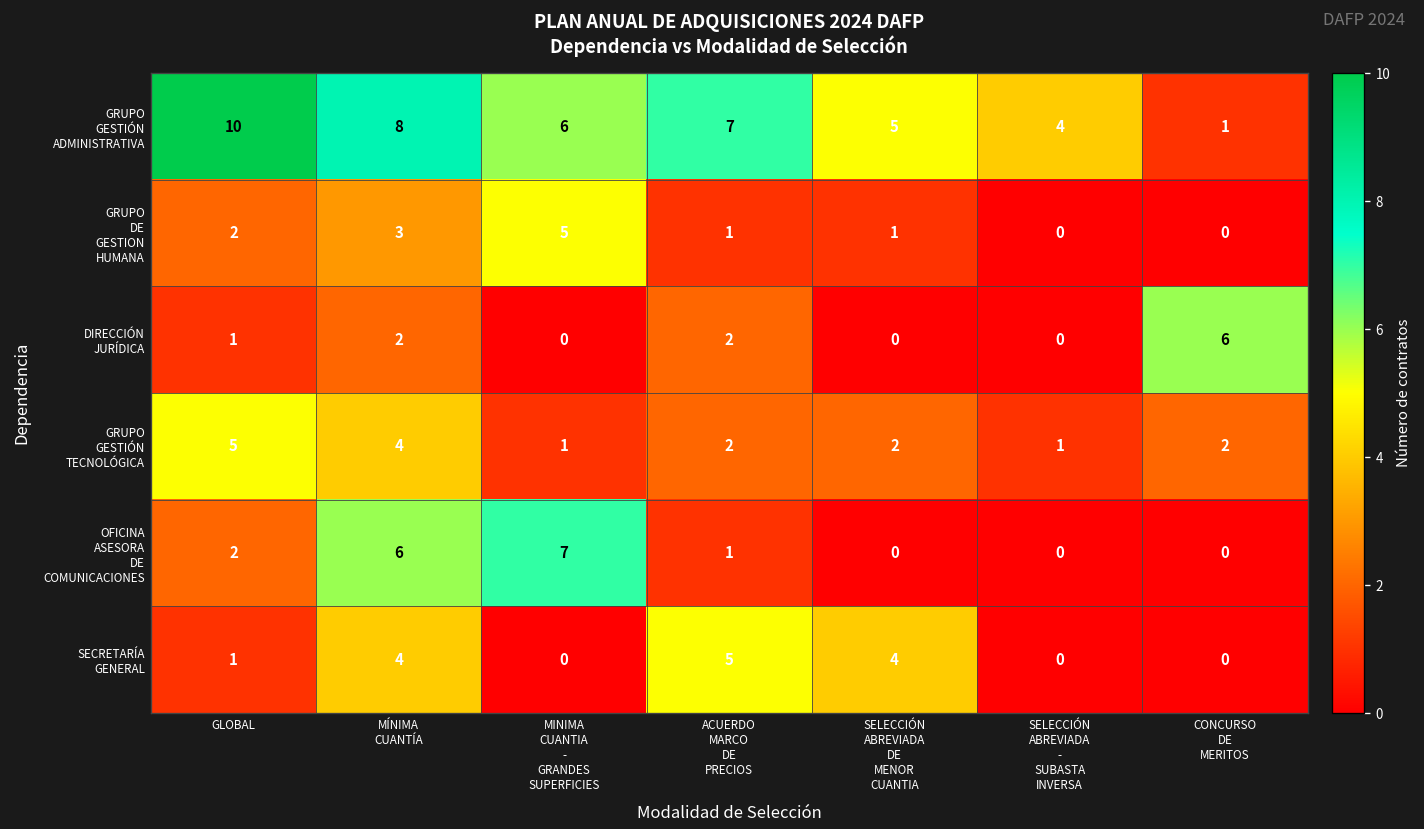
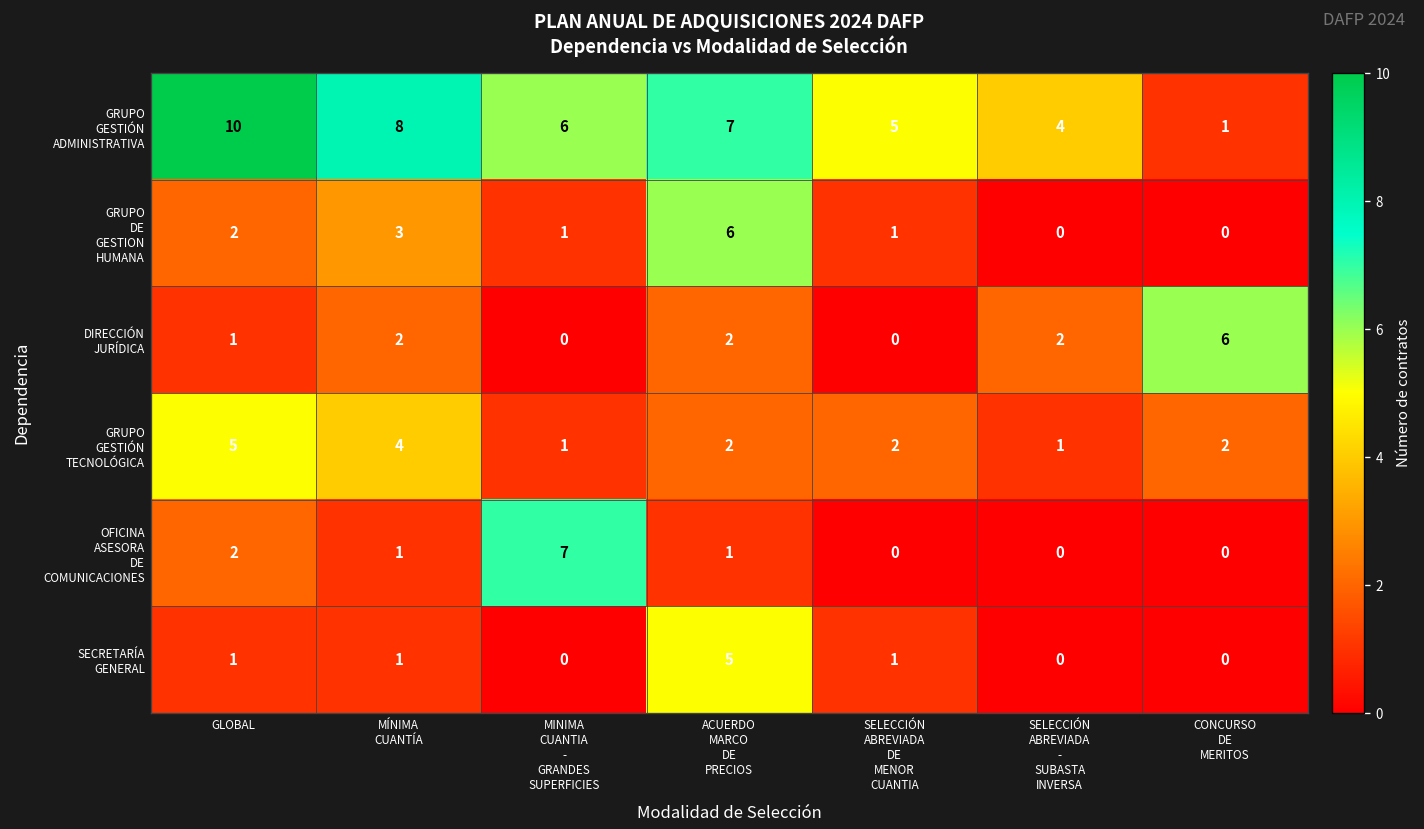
  {
    "GRUPO GESTIÓN ADMINISTRATIVA": {
      "GLOBAL": 10,
      "MÍNIMA CUANTÍA": 8,
      "MINIMA CUANTIA - GRANDES SUPERFICIES": 6,
      "ACUERDO MARCO DE PRECIOS": 7,
      "SELECCIÓN ABREVIADA DE MENOR CUANTIA": 5,
      "SELECCIÓN ABREVIADA - SUBASTA INVERSA": 4,
      "CONCURSO DE MERITOS": 1
    },
    "GRUPO DE GESTION HUMANA": {
      "GLOBAL": 2,
      "MÍNIMA CUANTÍA": 3,
-     "MINIMA CUANTIA - GRANDES SUPERFICIES": 5,
-     "ACUERDO MARCO DE PRECIOS": 1,
+     "MINIMA CUANTIA - GRANDES SUPERFICIES": 1,
+     "ACUERDO MARCO DE PRECIOS": 6,
      "SELECCIÓN ABREVIADA DE MENOR CUANTIA": 1,
      "SELECCIÓN ABREVIADA - SUBASTA INVERSA": 0,
      "CONCURSO DE MERITOS": 0
    },
    "DIRECCIÓN JURÍDICA": {
      "GLOBAL": 1,
      "MÍNIMA CUANTÍA": 2,
      "MINIMA CUANTIA - GRANDES SUPERFICIES": 0,
      "ACUERDO MARCO DE PRECIOS": 2,
      "SELECCIÓN ABREVIADA DE MENOR CUANTIA": 0,
-     "SELECCIÓN ABREVIADA - SUBASTA INVERSA": 0,
+     "SELECCIÓN ABREVIADA - SUBASTA INVERSA": 2,
      "CONCURSO DE MERITOS": 6
    },
    "GRUPO GESTIÓN TECNOLÓGICA": {
      "GLOBAL": 5,
      "MÍNIMA CUANTÍA": 4,
      "MINIMA CUANTIA - GRANDES SUPERFICIES": 1,
      "ACUERDO MARCO DE PRECIOS": 2,
      "SELECCIÓN ABREVIADA DE MENOR CUANTIA": 2,
      "SELECCIÓN ABREVIADA - SUBASTA INVERSA": 1,
      "CONCURSO DE MERITOS": 2
    },
    "OFICINA ASESORA DE COMUNICACIONES": {
      "GLOBAL": 2,
-     "MÍNIMA CUANTÍA": 6,
+     "MÍNIMA CUANTÍA": 1,
      "MINIMA CUANTIA - GRANDES SUPERFICIES": 7,
      "ACUERDO MARCO DE PRECIOS": 1,
      "SELECCIÓN ABREVIADA DE MENOR CUANTIA": 0,
      "SELECCIÓN ABREVIADA - SUBASTA INVERSA": 0,
      "CONCURSO DE MERITOS": 0
    },
    "SECRETARÍA GENERAL": {
      "GLOBAL": 1,
-     "MÍNIMA CUANTÍA": 4,
+     "MÍNIMA CUANTÍA": 1,
      "MINIMA CUANTIA - GRANDES SUPERFICIES": 0,
      "ACUERDO MARCO DE PRECIOS": 5,
-     "SELECCIÓN ABREVIADA DE MENOR CUANTIA": 4,
+     "SELECCIÓN ABREVIADA DE MENOR CUANTIA": 1,
      "SELECCIÓN ABREVIADA - SUBASTA INVERSA": 0,
      "CONCURSO DE MERITOS": 0
    }
  }
